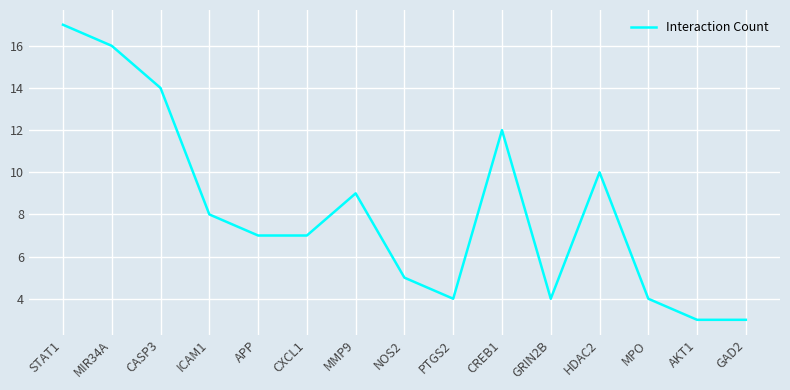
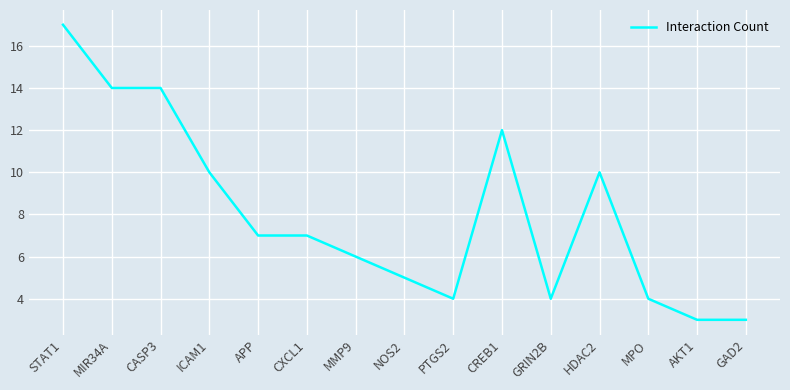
  {
    "STAT1": 17,
-   "MIR34A": 16,
+   "MIR34A": 14,
    "CASP3": 14,
-   "ICAM1": 8,
+   "ICAM1": 10,
    "APP": 7,
    "CXCL1": 7,
-   "MMP9": 9,
+   "MMP9": 6,
    "NOS2": 5,
    "PTGS2": 4,
    "CREB1": 12,
    "GRIN2B": 4,
    "HDAC2": 10,
    "MPO": 4,
    "AKT1": 3,
    "GAD2": 3
  }
